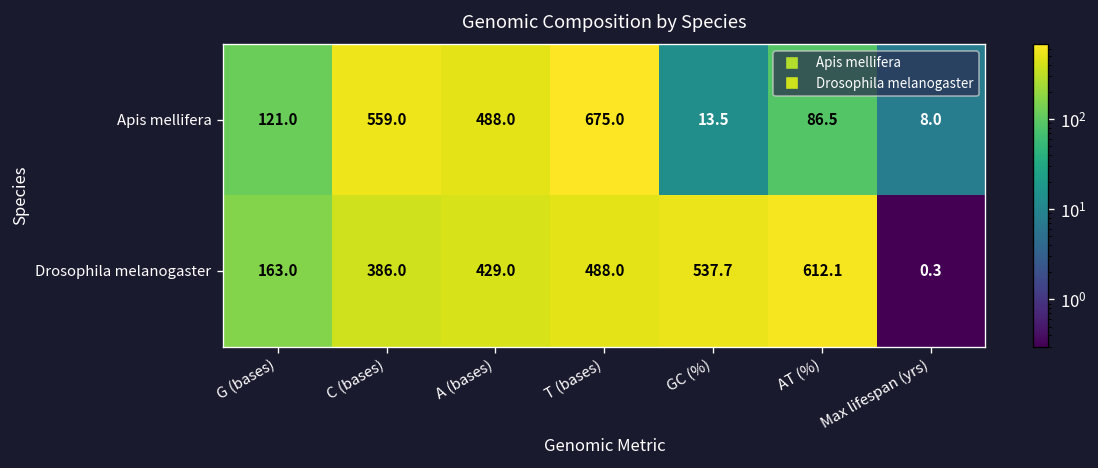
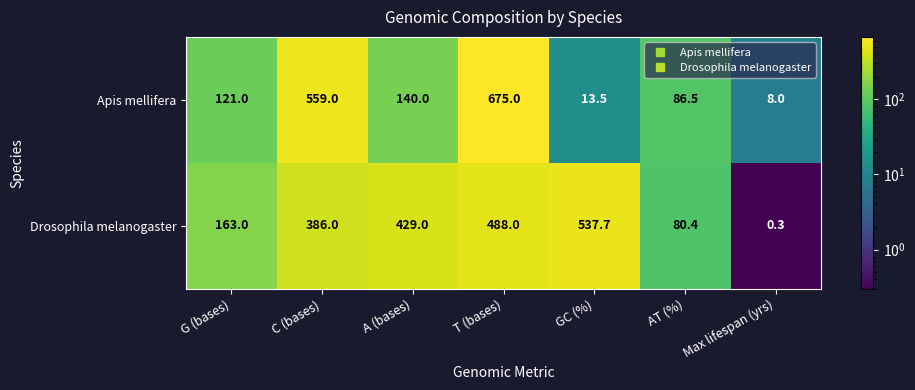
  {
    "Apis mellifera": {
      "G (bases)": 121.0,
      "C (bases)": 559.0,
-     "A (bases)": 488.0,
+     "A (bases)": 140.0,
      "T (bases)": 675.0,
      "GC (%)": 13.5,
      "AT (%)": 86.5,
      "Max lifespan (yrs)": 8.0
    },
    "Drosophila melanogaster": {
      "G (bases)": 163.0,
      "C (bases)": 386.0,
      "A (bases)": 429.0,
      "T (bases)": 488.0,
      "GC (%)": 537.7,
-     "AT (%)": 612.1,
+     "AT (%)": 80.4,
      "Max lifespan (yrs)": 0.3
    }
  }
